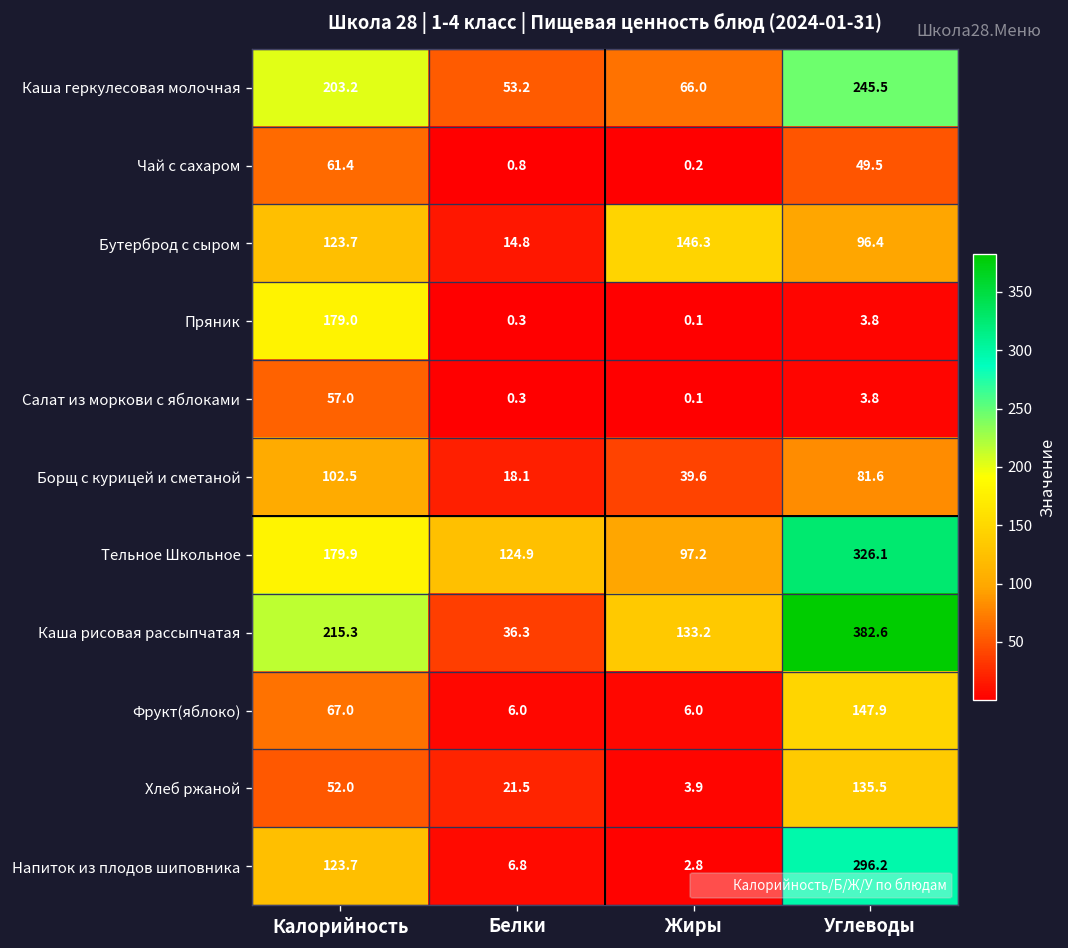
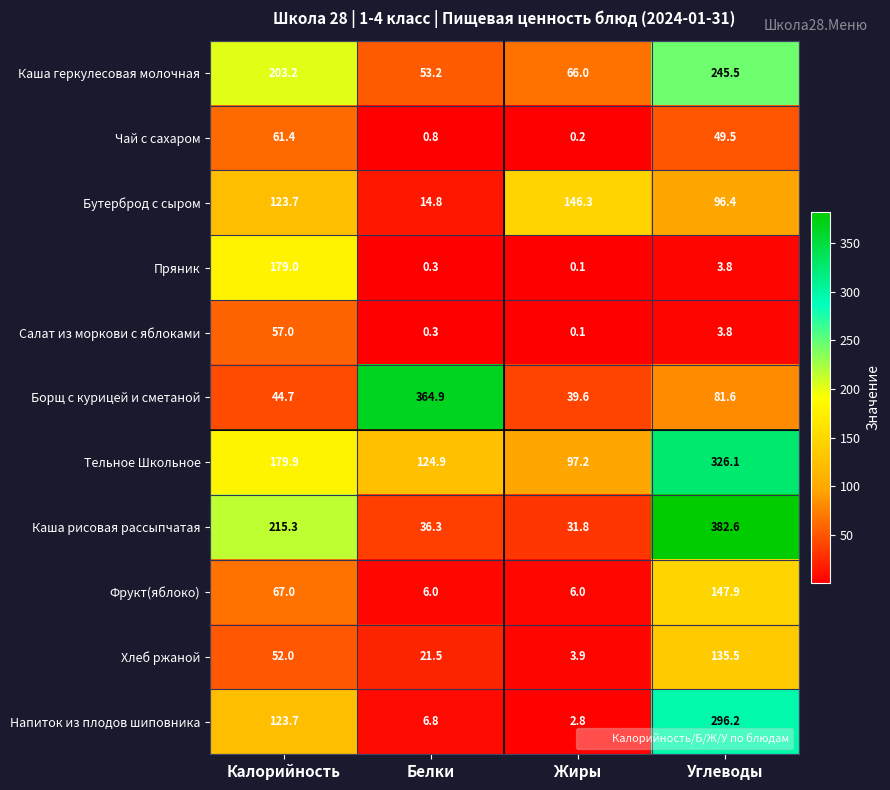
  {
    "Каша геркулесовая молочная": {
      "Калорийность": 203.2,
      "Белки": 53.2,
      "Жиры": 66.0,
      "Углеводы": 245.5
    },
    "Чай с сахаром": {
      "Калорийность": 61.4,
      "Белки": 0.8,
      "Жиры": 0.2,
      "Углеводы": 49.5
    },
    "Бутерброд с сыром": {
      "Калорийность": 123.7,
      "Белки": 14.8,
      "Жиры": 146.3,
      "Углеводы": 96.4
    },
    "Пряник": {
      "Калорийность": 179.0,
      "Белки": 0.3,
      "Жиры": 0.1,
      "Углеводы": 3.8
    },
    "Салат из моркови с яблоками": {
      "Калорийность": 57.0,
      "Белки": 0.3,
      "Жиры": 0.1,
      "Углеводы": 3.8
    },
    "Борщ с курицей и сметаной": {
-     "Калорийность": 102.5,
-     "Белки": 18.1,
+     "Калорийность": 44.7,
+     "Белки": 364.9,
      "Жиры": 39.6,
      "Углеводы": 81.6
    },
    "Тельное Школьное": {
      "Калорийность": 179.9,
      "Белки": 124.9,
      "Жиры": 97.2,
      "Углеводы": 326.1
    },
    "Каша рисовая рассыпчатая": {
      "Калорийность": 215.3,
      "Белки": 36.3,
-     "Жиры": 133.2,
+     "Жиры": 31.8,
      "Углеводы": 382.6
    },
    "Фрукт(яблоко)": {
      "Калорийность": 67.0,
      "Белки": 6.0,
      "Жиры": 6.0,
      "Углеводы": 147.9
    },
    "Хлеб ржаной": {
      "Калорийность": 52.0,
      "Белки": 21.5,
      "Жиры": 3.9,
      "Углеводы": 135.5
    },
    "Напиток из плодов шиповника": {
      "Калорийность": 123.7,
      "Белки": 6.8
    }
  }
